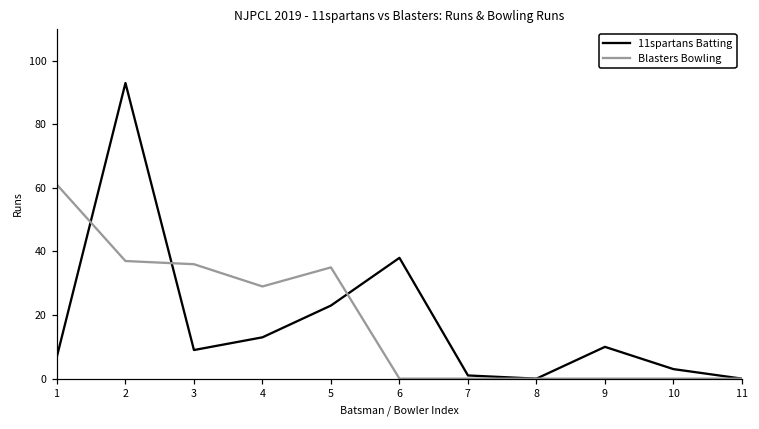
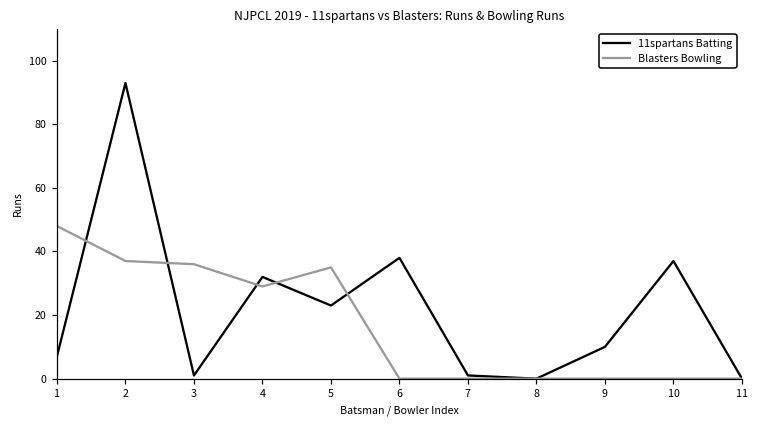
  {
    "11spartans Batting": {
      "1": 7,
      "2": 93,
-     "3": 9,
-     "4": 13,
+     "3": 1,
+     "4": 32,
      "5": 23,
      "6": 38,
      "7": 1,
      "9": 10,
-     "10": 3
+     "10": 37
    },
    "Blasters Bowling": {
-     "1": 61,
+     "1": 48,
      "2": 37,
      "3": 36,
      "4": 29,
      "5": 35,
      "6": 0,
      "7": 0,
      "9": 0,
      "10": 0
    }
  }
